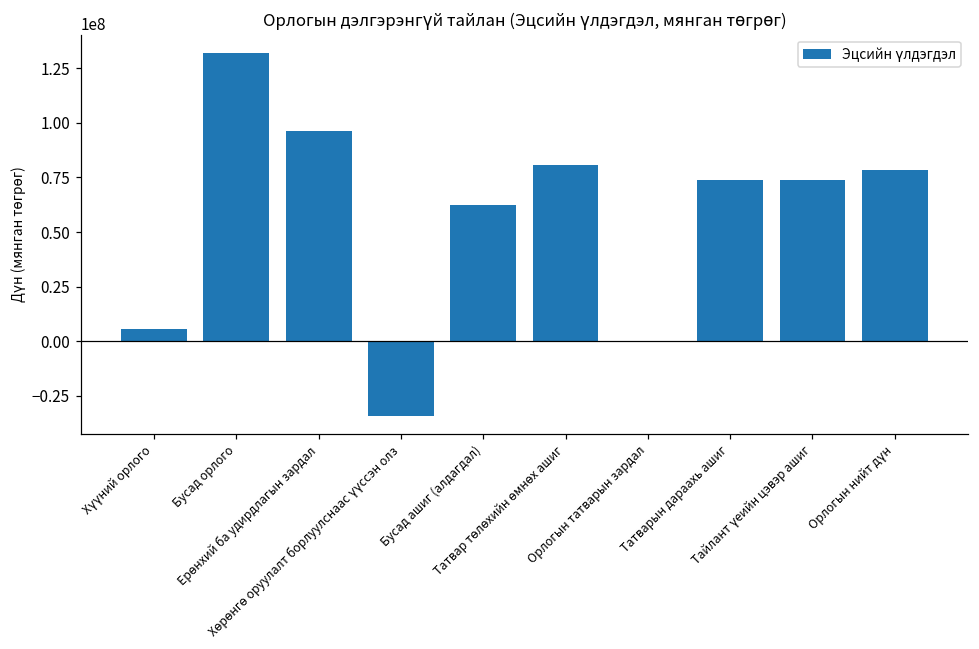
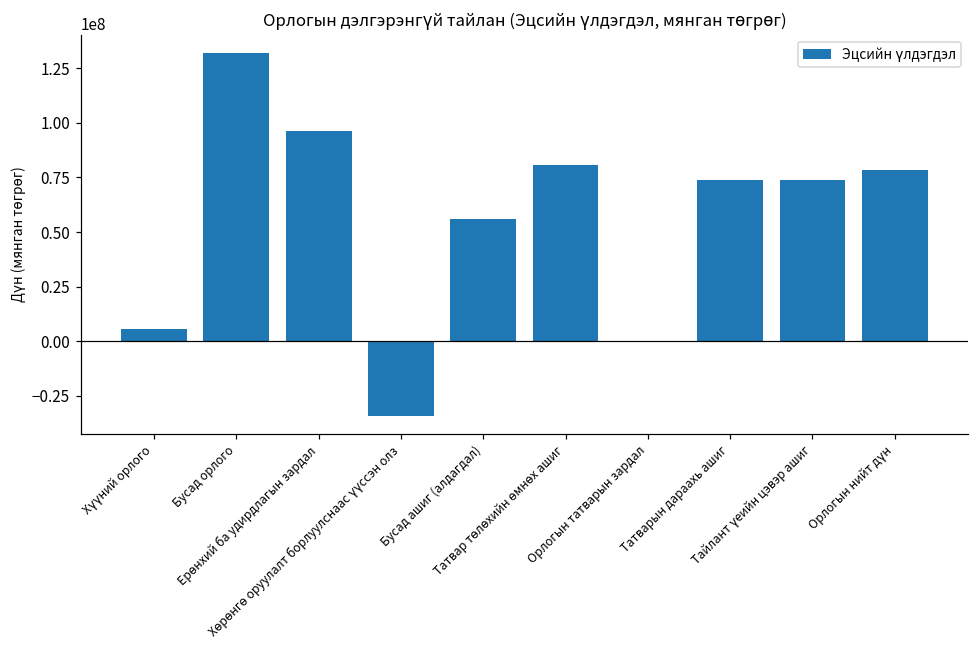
  {
    "Хүүний орлого": 5000000,
    "Бусад орлого": 132000000,
    "Ерөнхий ба удирдлагын зардал": 96000000,
    "Хөрөнгө оруулалт борлуулснаас үүссэн олз": -34000000,
-   "Бусад ашиг (алдагдал)": 62000000,
+   "Бусад ашиг (алдагдал)": 56000000,
    "Татвар төлөхийн өмнөх ашиг": 81000000,
    "Орлогын татварын зардал": 0,
    "Татварын дараахь ашиг": 74000000,
    "Тайлант үеийн цэвэр ашиг": 74000000,
    "Орлогын нийт дүн": 79000000
  }
